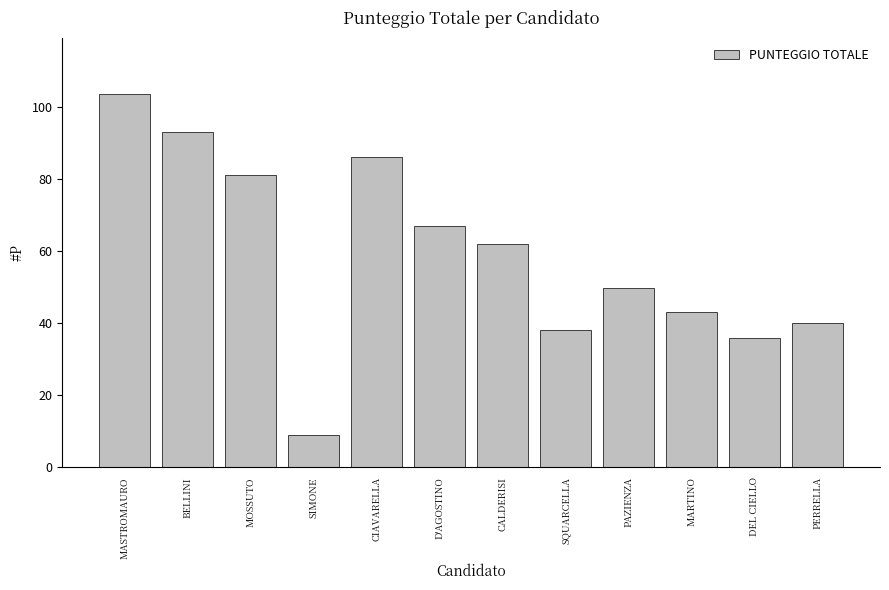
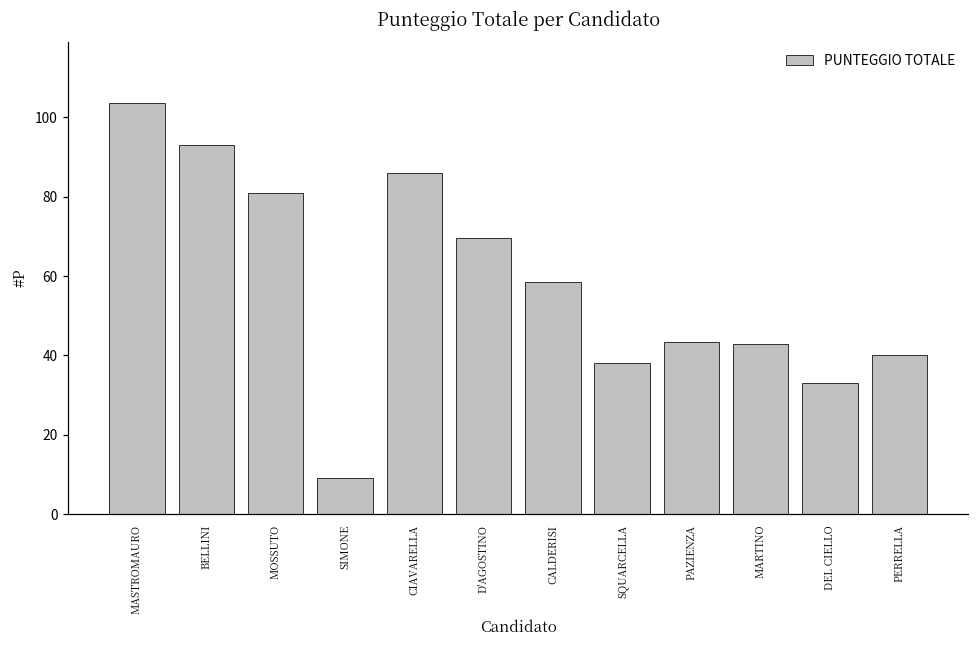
  {
    "MASTROMAURO": 104,
    "BELLINI": 93,
    "MOSSUTO": 81,
    "SIMONE": 9,
    "CIAVARELLA": 86,
-   "D'AGOSTINO": 67,
-   "CALDERISI": 62,
+   "D'AGOSTINO": 70,
+   "CALDERISI": 59,
    "SQUARCELLA": 38,
-   "PAZIENZA": 50,
+   "PAZIENZA": 44,
    "MARTINO": 43,
-   "DEL CIELLO": 36,
+   "DEL CIELLO": 33,
    "PERRELLA": 40
  }
